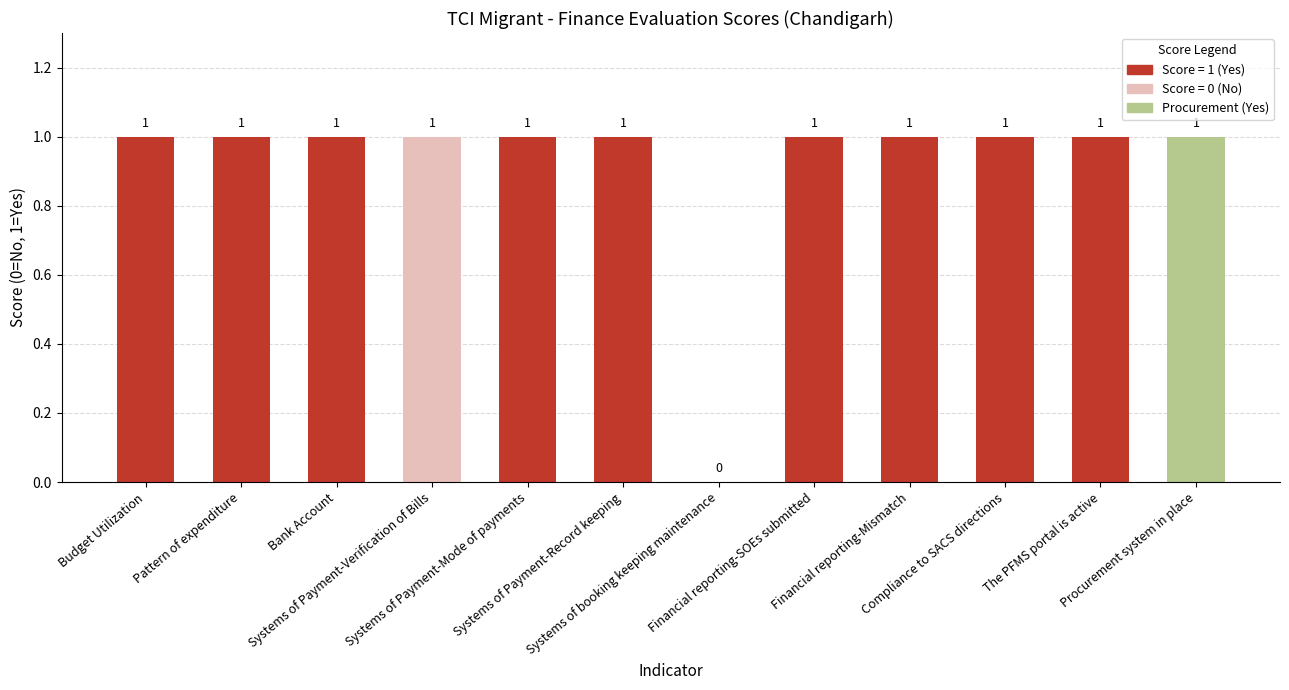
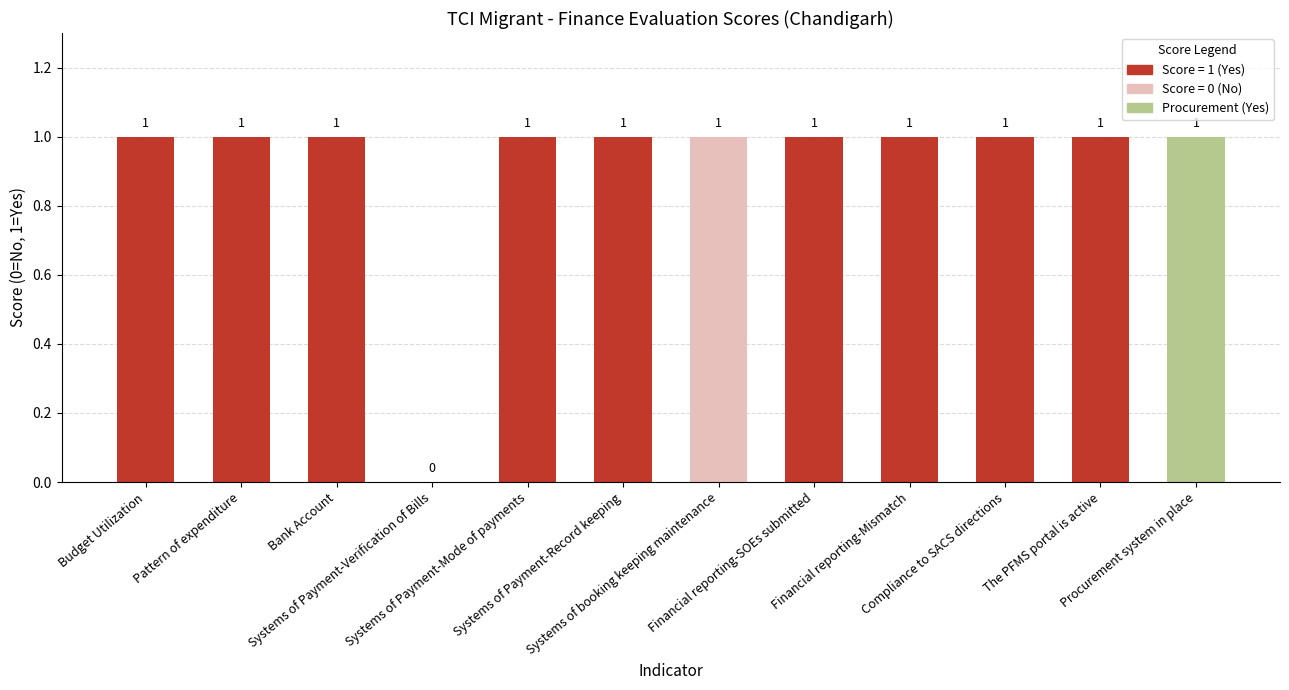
  {
    "Budget Utilization": 1,
    "Pattern of expenditure": 1,
    "Bank Account": 1,
-   "Systems of Payment-Verification of Bills": 1,
+   "Systems of Payment-Verification of Bills": 0,
    "Systems of Payment-Mode of payments": 1,
    "Systems of Payment-Record keeping": 1,
-   "Systems of booking keeping maintenance": 0,
+   "Systems of booking keeping maintenance": 1,
    "Financial reporting-SOEs submitted": 1,
    "Financial reporting-Mismatch": 1,
    "Compliance to SACS directions": 1,
    "The PFMS portal is active": 1
  }
